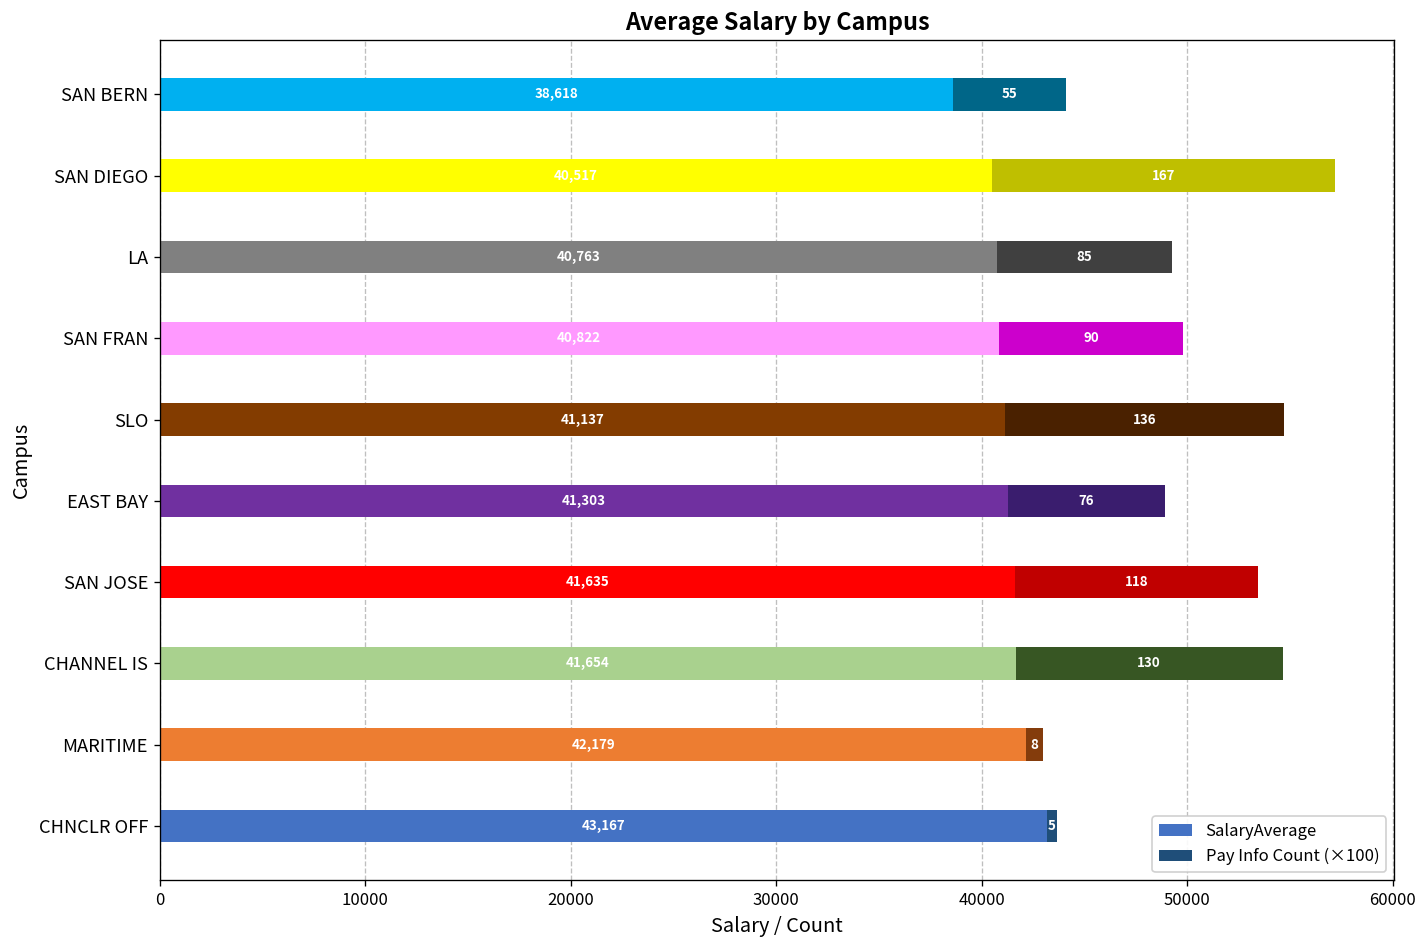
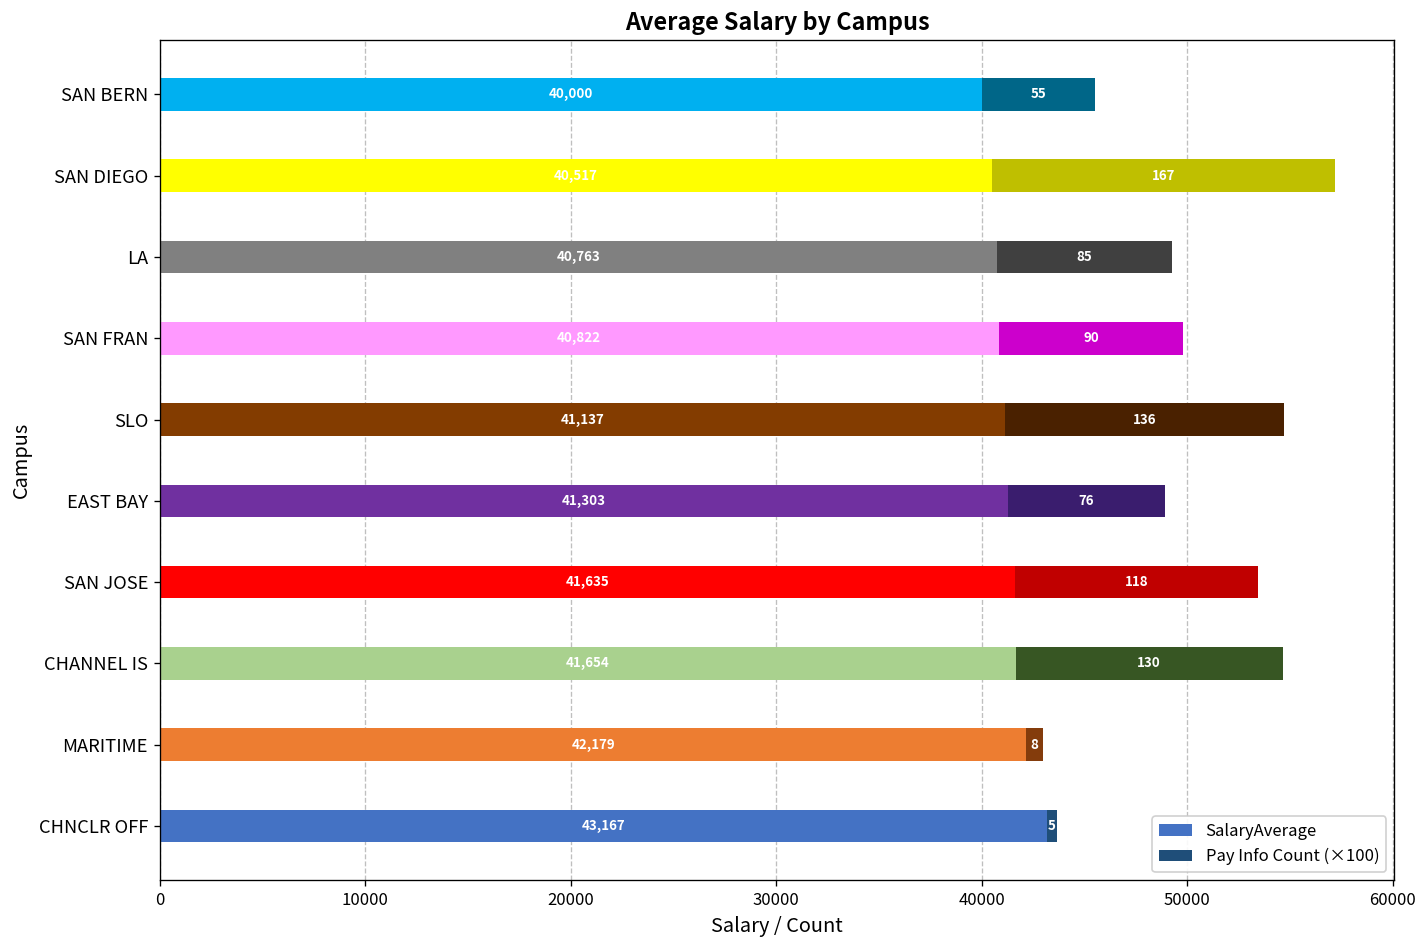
  {
    "SalaryAverage": {
-     "SAN BERN": "38,618",
+     "SAN BERN": "40,000",
      "SAN FRAN": "40,822",
      "SLO": "41,137",
      "CHNCLR OFF": "43,167"
    }
  }
